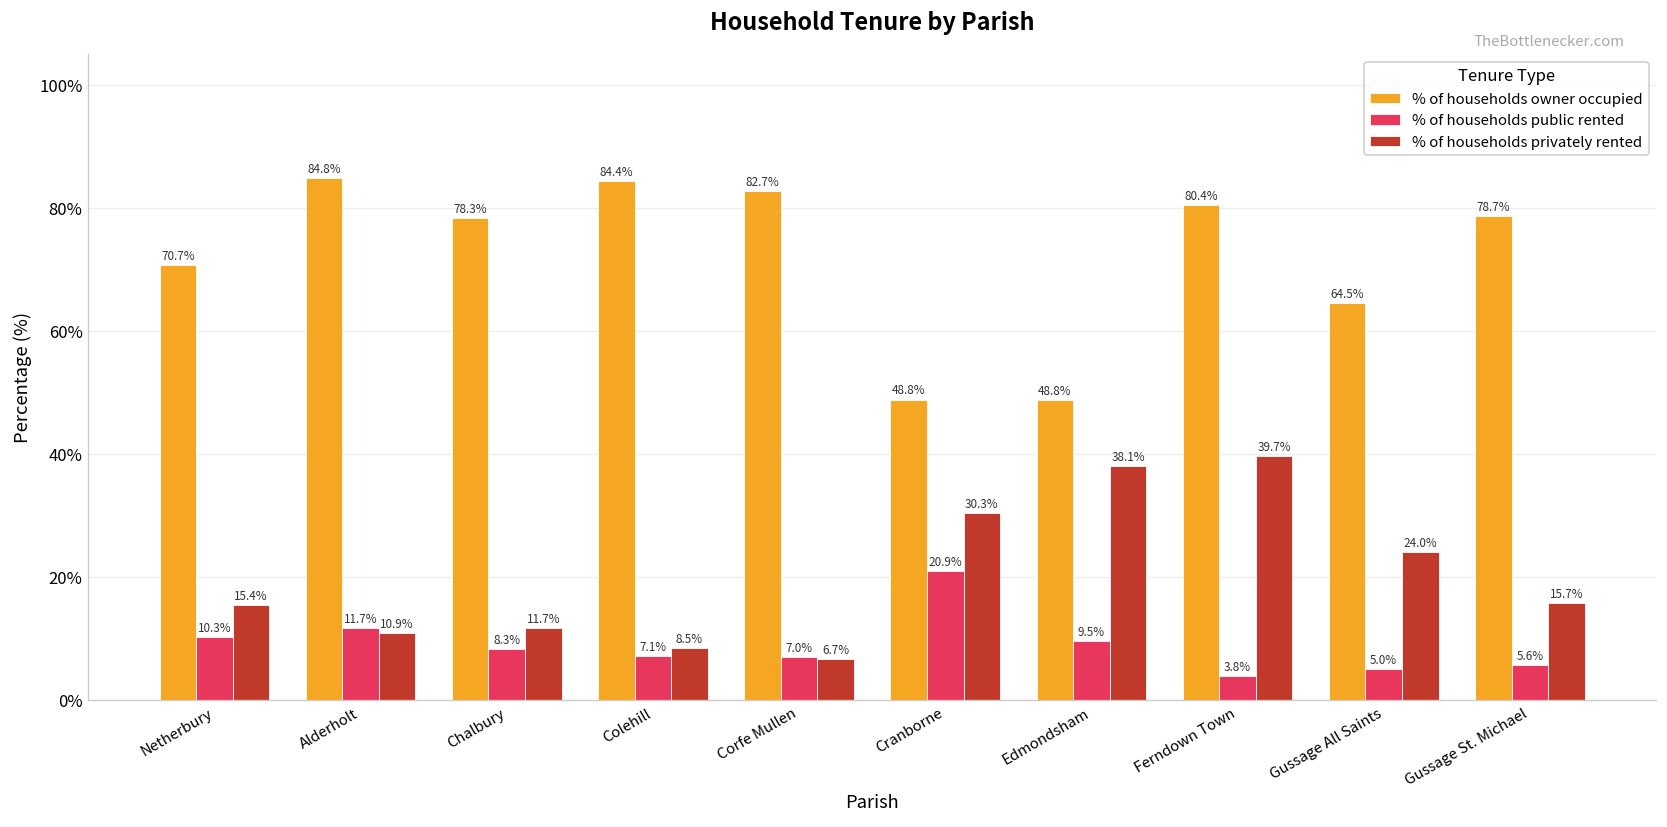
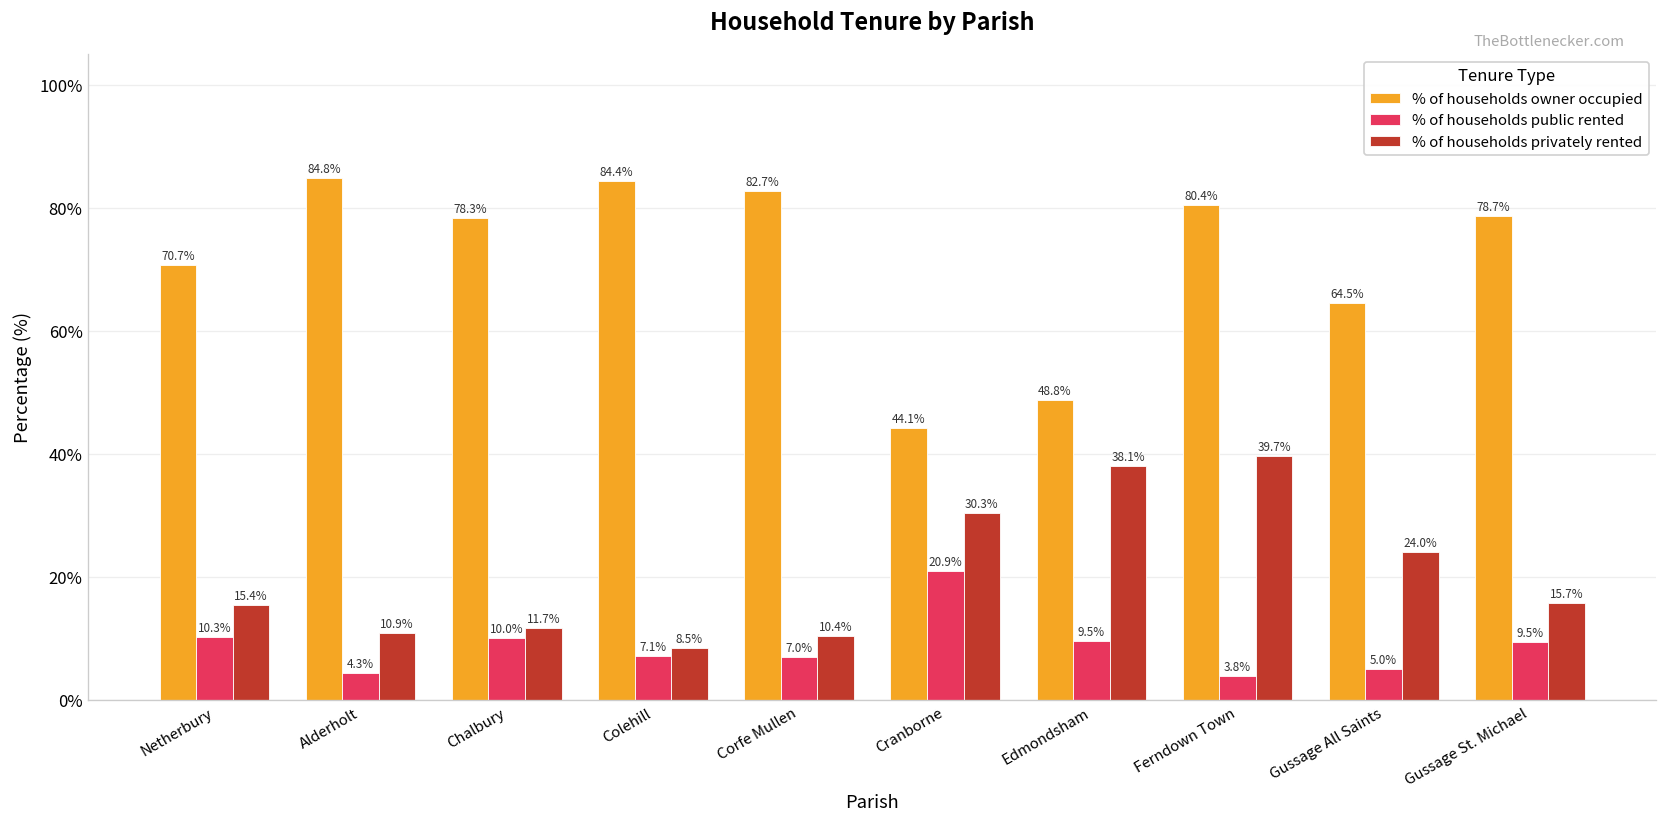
  {
    "% of households owner occupied": {
      "Netherbury": "70.7%",
      "Alderholt": "84.8%",
      "Chalbury": "78.3%",
      "Colehill": "84.4%",
      "Corfe Mullen": "82.7%",
-     "Cranborne": "48.8%",
+     "Cranborne": "44.1%",
      "Edmondsham": "48.8%",
      "Ferndown Town": "80.4%",
      "Gussage All Saints": "64.5%",
      "Gussage St. Michael": "78.7%"
    },
    "% of households public rented": {
      "Netherbury": "10.3%",
-     "Alderholt": "11.7%",
-     "Chalbury": "8.3%",
+     "Alderholt": "4.3%",
+     "Chalbury": "10.0%",
      "Colehill": "7.1%",
      "Corfe Mullen": "7.0%",
      "Cranborne": "20.9%",
      "Edmondsham": "9.5%",
      "Ferndown Town": "3.8%",
      "Gussage All Saints": "5.0%",
-     "Gussage St. Michael": "5.6%"
+     "Gussage St. Michael": "9.5%"
    },
    "% of households privately rented": {
      "Netherbury": "15.4%",
      "Alderholt": "10.9%",
      "Chalbury": "11.7%",
      "Colehill": "8.5%",
-     "Corfe Mullen": "6.7%",
+     "Corfe Mullen": "10.4%",
      "Cranborne": "30.3%",
      "Edmondsham": "38.1%",
      "Ferndown Town": "39.7%",
      "Gussage All Saints": "24.0%",
      "Gussage St. Michael": "15.7%"
    }
  }
